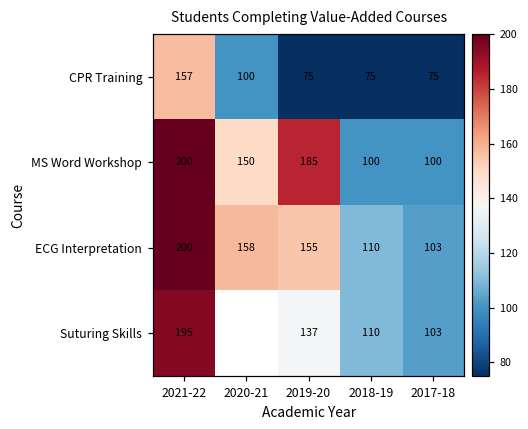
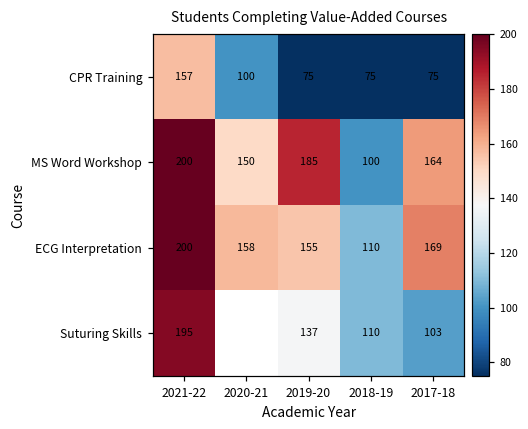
  {
    "CPR Training": {
      "2021-22": 157,
      "2020-21": 100,
      "2019-20": 75,
      "2018-19": 75,
      "2017-18": 75
    },
    "MS Word Workshop": {
      "2021-22": 200,
      "2020-21": 150,
      "2019-20": 185,
      "2018-19": 100,
-     "2017-18": 100
+     "2017-18": 164
    },
    "ECG Interpretation": {
      "2021-22": 200,
      "2020-21": 158,
      "2019-20": 155,
      "2018-19": 110,
-     "2017-18": 103
+     "2017-18": 169
    },
    "Suturing Skills": {
      "2021-22": 195,
      "2019-20": 137,
      "2018-19": 110,
      "2017-18": 103
    }
  }
